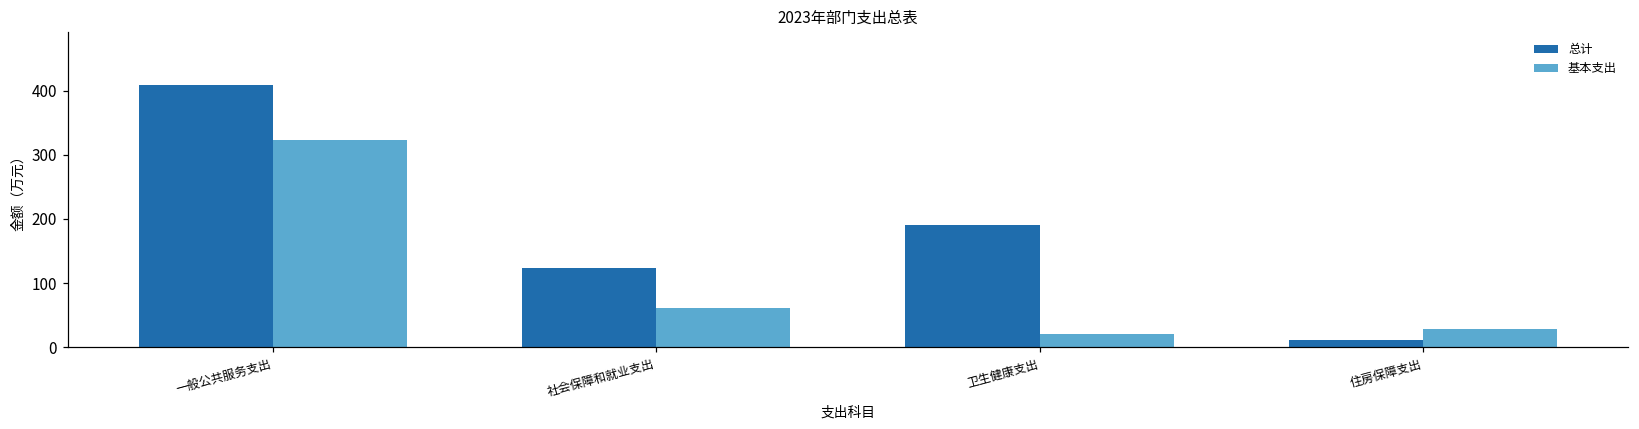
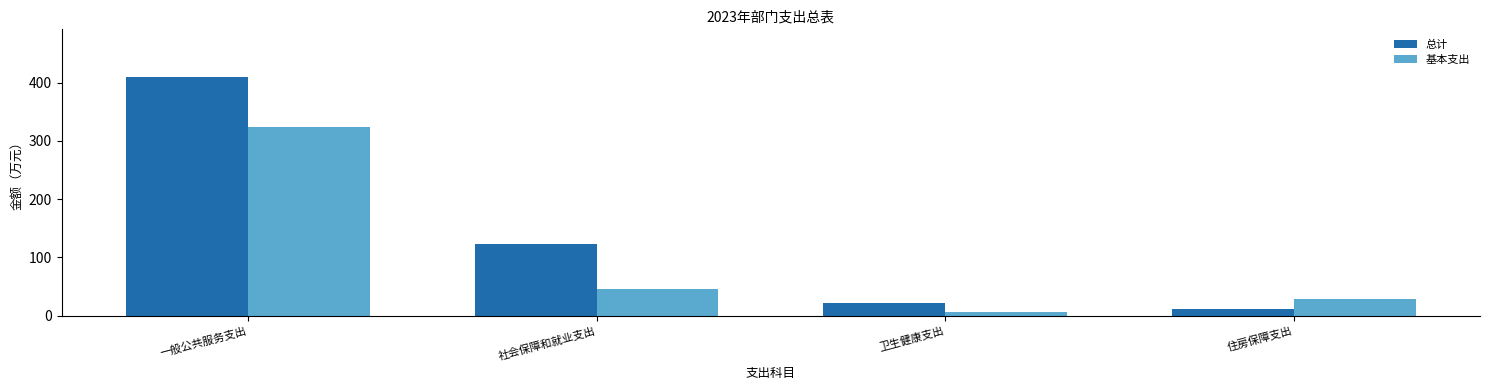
  {
    "总计": {
      "一般公共服务支出": 410,
      "社会保障和就业支出": 120,
-     "卫生健康支出": 190,
+     "卫生健康支出": 20,
      "住房保障支出": 10
    },
    "基本支出": {
      "一般公共服务支出": 320,
-     "社会保障和就业支出": 60,
-     "卫生健康支出": 20,
+     "社会保障和就业支出": 50,
+     "卫生健康支出": 10,
      "住房保障支出": 30
    }
  }
